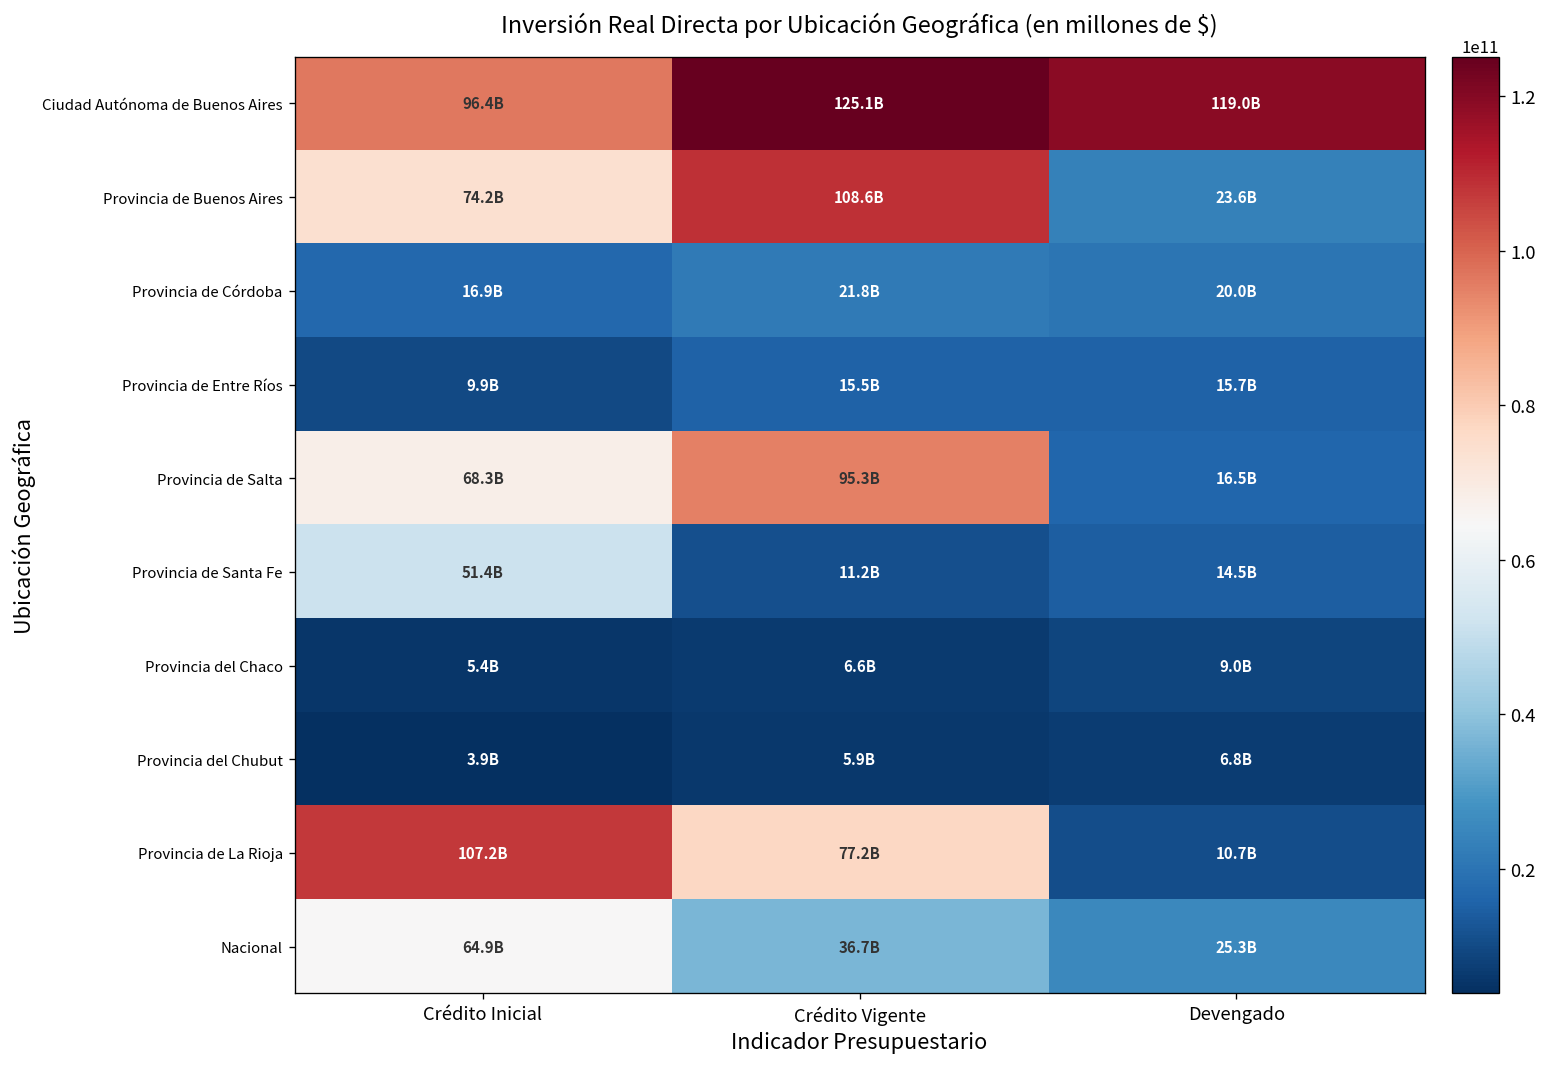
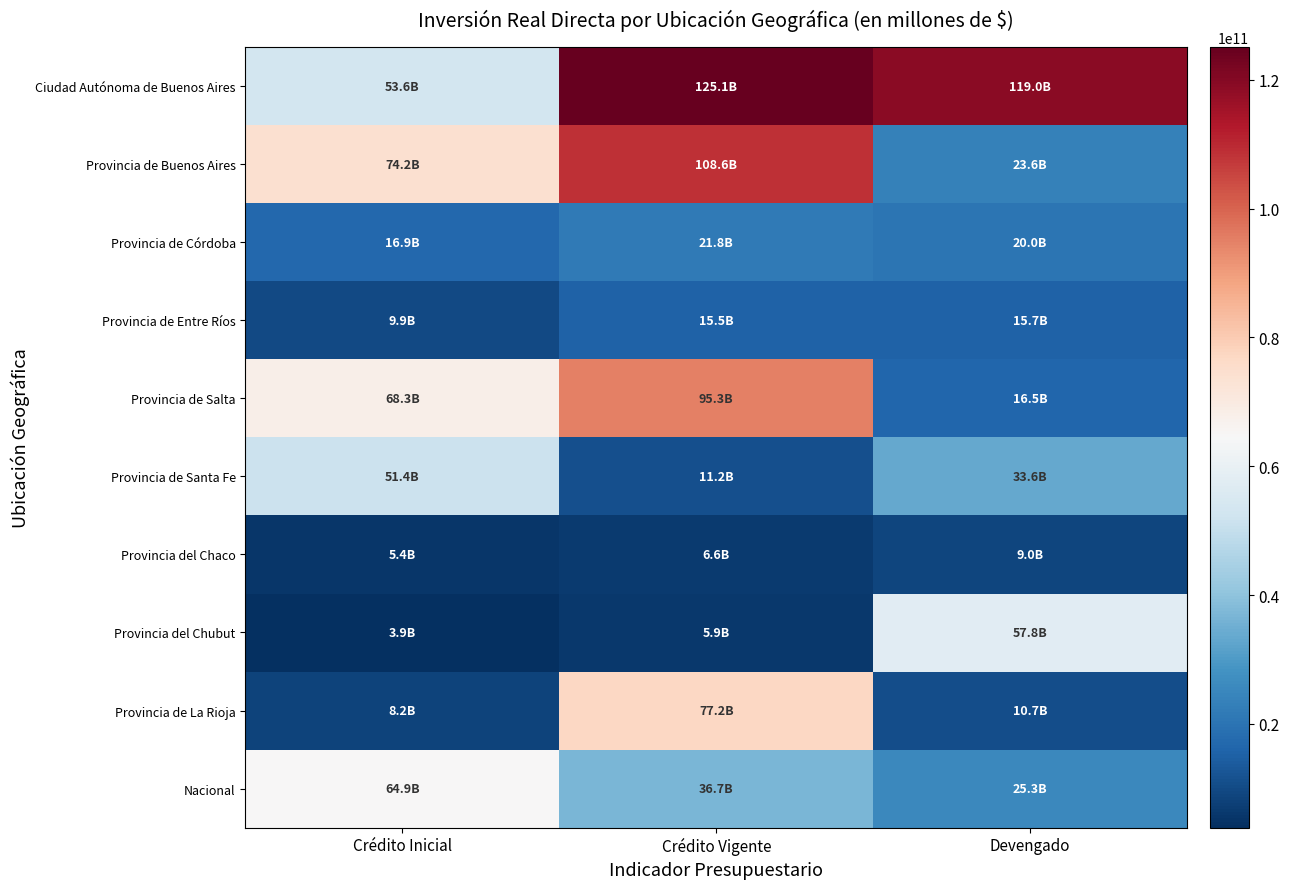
  {
    "Ciudad Autónoma de Buenos Aires": {
-     "Crédito Inicial": "96.4B",
+     "Crédito Inicial": "53.6B",
      "Crédito Vigente": "125.1B",
      "Devengado": "119.0B"
    },
    "Provincia de Buenos Aires": {
      "Crédito Inicial": "74.2B",
      "Crédito Vigente": "108.6B",
      "Devengado": "23.6B"
    },
    "Provincia de Córdoba": {
      "Crédito Inicial": "16.9B",
      "Crédito Vigente": "21.8B",
      "Devengado": "20.0B"
    },
    "Provincia de Entre Ríos": {
      "Crédito Inicial": "9.9B",
      "Crédito Vigente": "15.5B",
      "Devengado": "15.7B"
    },
    "Provincia de Salta": {
      "Crédito Inicial": "68.3B",
      "Crédito Vigente": "95.3B",
      "Devengado": "16.5B"
    },
    "Provincia de Santa Fe": {
      "Crédito Inicial": "51.4B",
      "Crédito Vigente": "11.2B",
-     "Devengado": "14.5B"
+     "Devengado": "33.6B"
    },
    "Provincia del Chaco": {
      "Crédito Inicial": "5.4B",
      "Crédito Vigente": "6.6B",
      "Devengado": "9.0B"
    },
    "Provincia del Chubut": {
      "Crédito Inicial": "3.9B",
      "Crédito Vigente": "5.9B",
-     "Devengado": "6.8B"
+     "Devengado": "57.8B"
    },
    "Provincia de La Rioja": {
-     "Crédito Inicial": "107.2B",
+     "Crédito Inicial": "8.2B",
      "Crédito Vigente": "77.2B",
      "Devengado": "10.7B"
    },
    "Nacional": {
      "Crédito Inicial": "64.9B",
      "Crédito Vigente": "36.7B",
      "Devengado": "25.3B"
    }
  }
